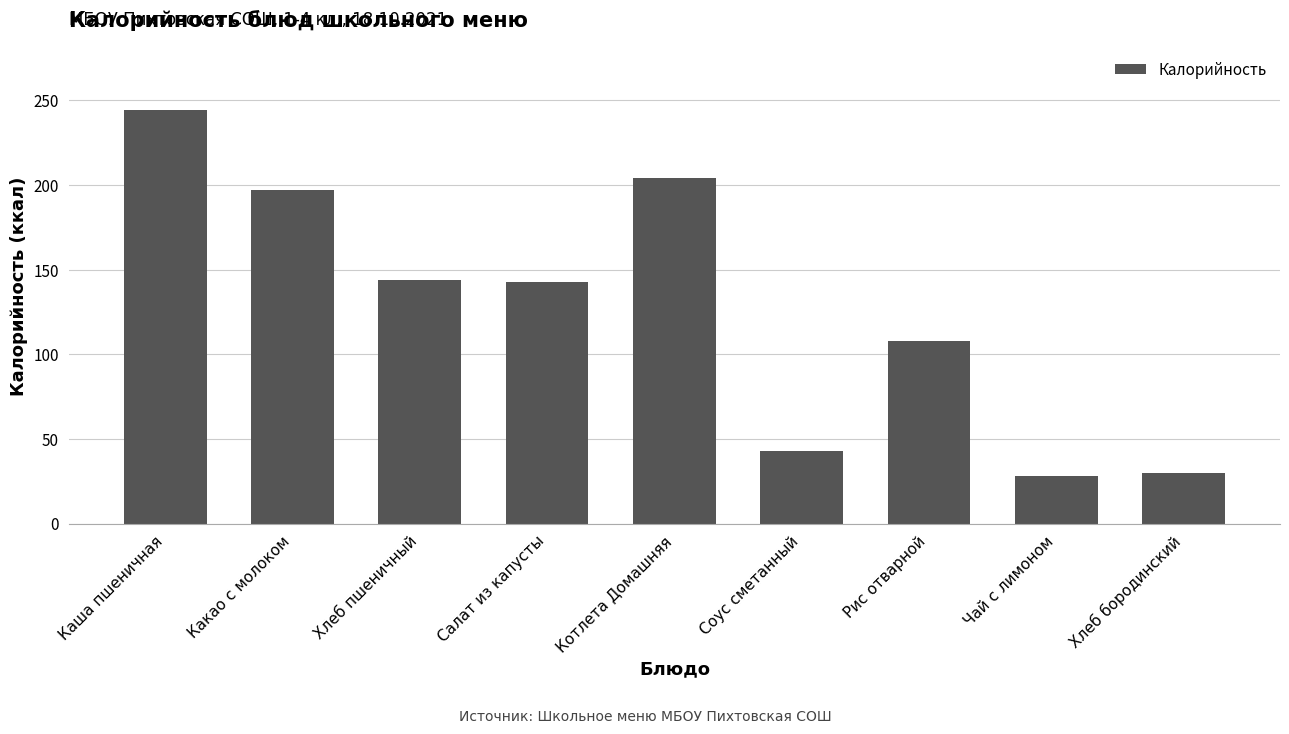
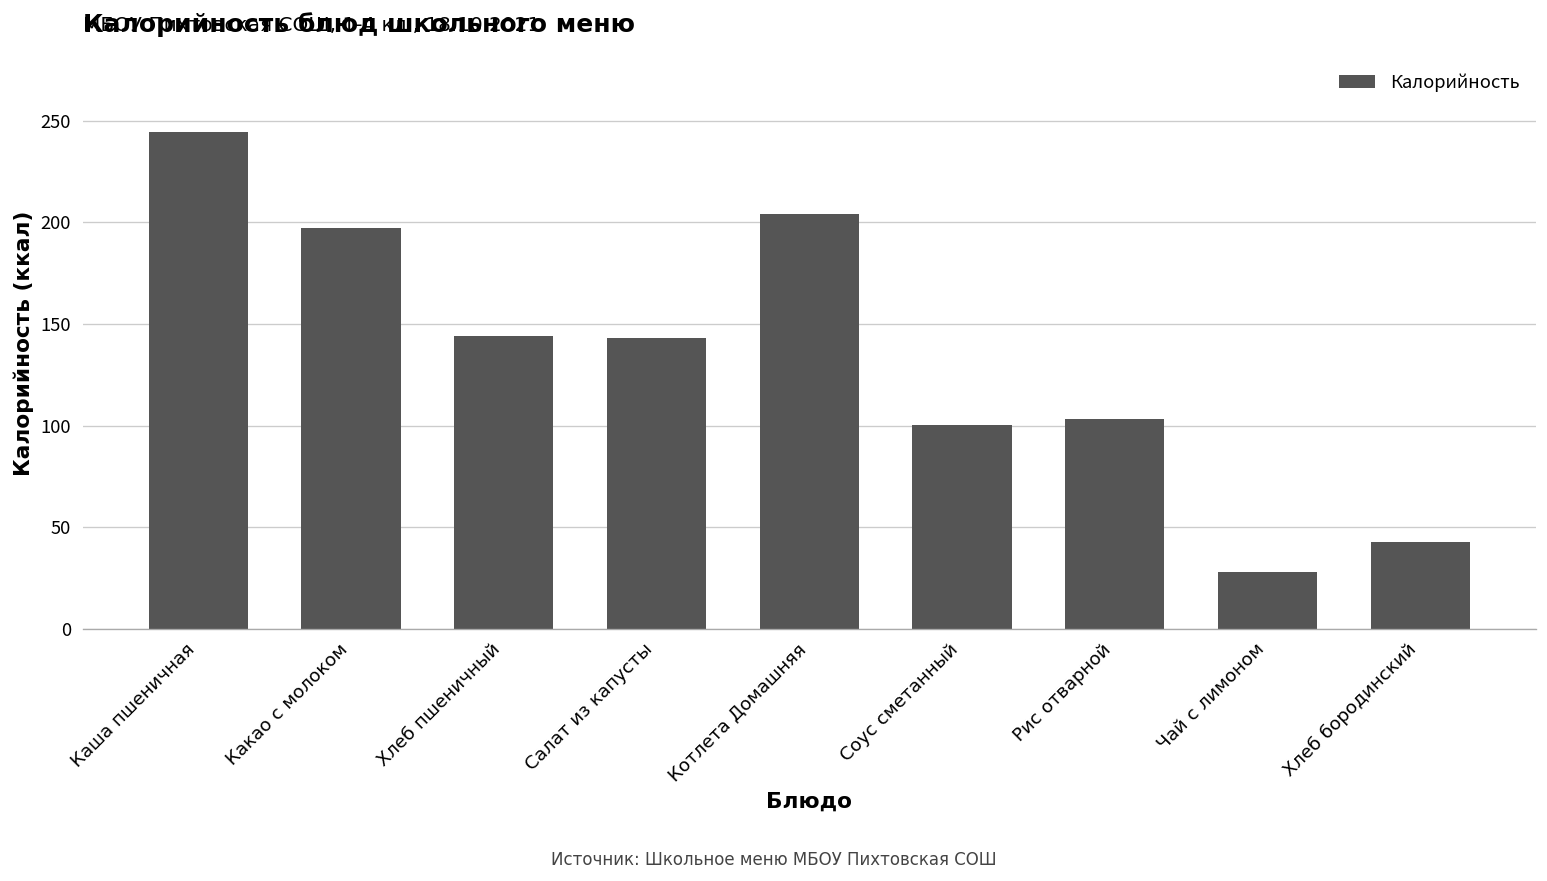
  {
    "Каша пшеничная": 245,
    "Какао с молоком": 197,
    "Хлеб пшеничный": 144,
    "Салат из капусты": 143,
    "Котлета Домашняя": 204,
-   "Соус сметанный": 43,
-   "Рис отварной": 108,
+   "Соус сметанный": 100,
+   "Рис отварной": 103,
    "Чай с лимоном": 28,
-   "Хлеб бородинский": 30
+   "Хлеб бородинский": 43
  }
